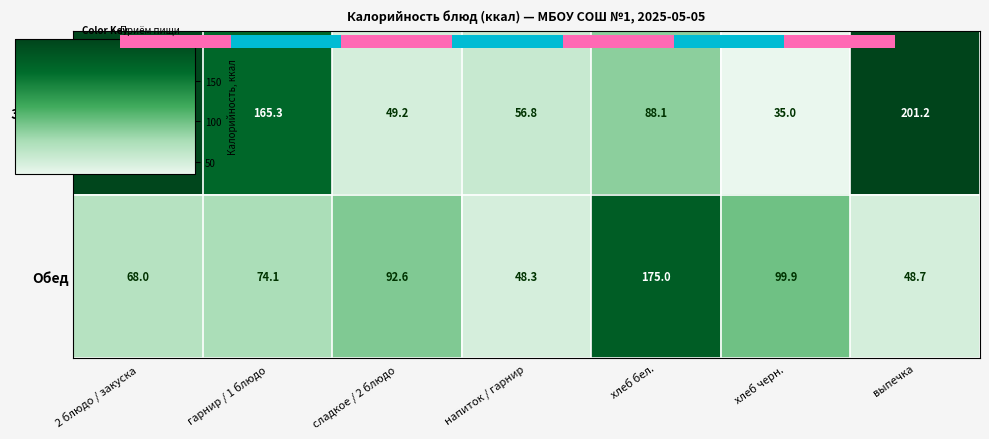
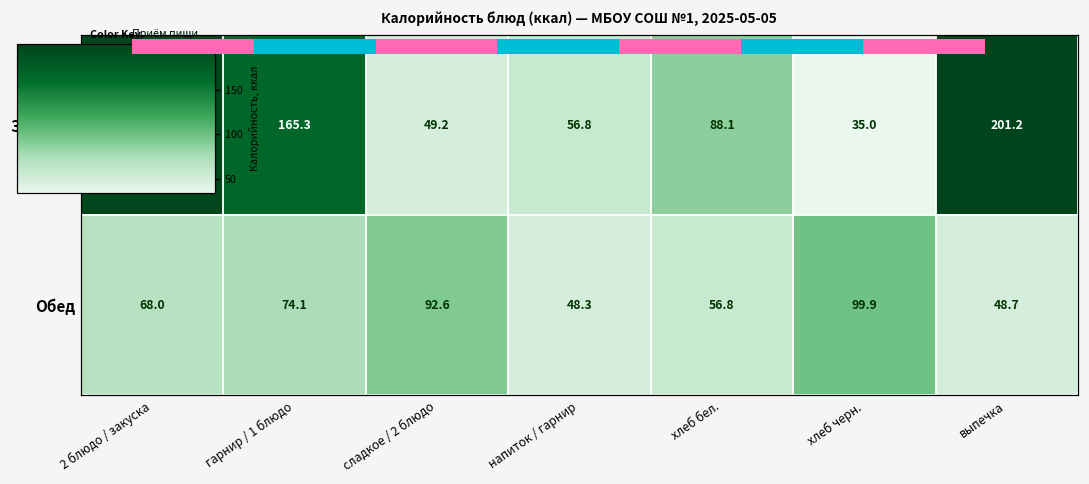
  {
    "Калорийность блюд (ккал) — МБОУ СОШ №1, 2025-05-05": {
      "Обед": {
        "2 блюдо / закуска": 68.0,
        "гарнир / 1 блюдо": 74.1,
        "сладкое / 2 блюдо": 92.6,
        "напиток / гарнир": 48.3,
-       "хлеб бел.": 175.0,
+       "хлеб бел.": 56.8,
        "хлеб черн.": 99.9,
        "выпечка": 48.7
      }
    }
  }
